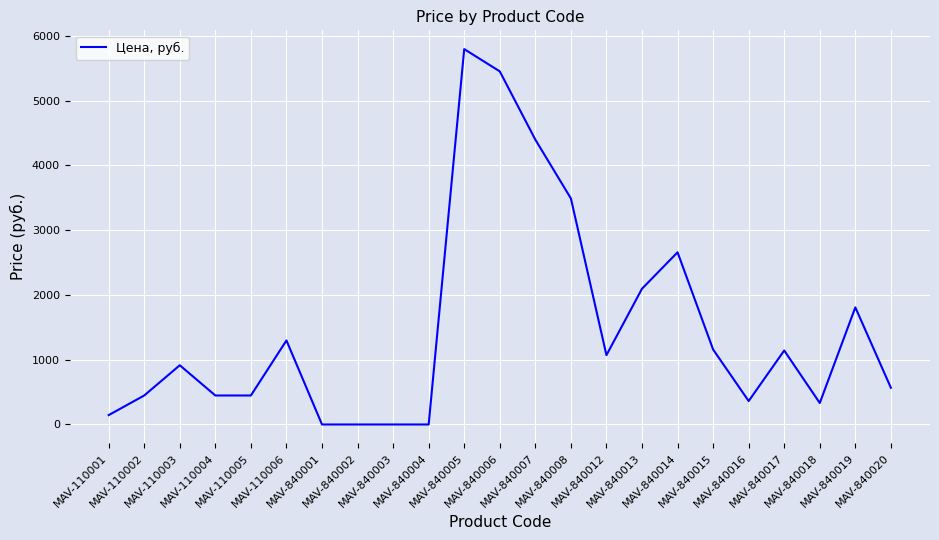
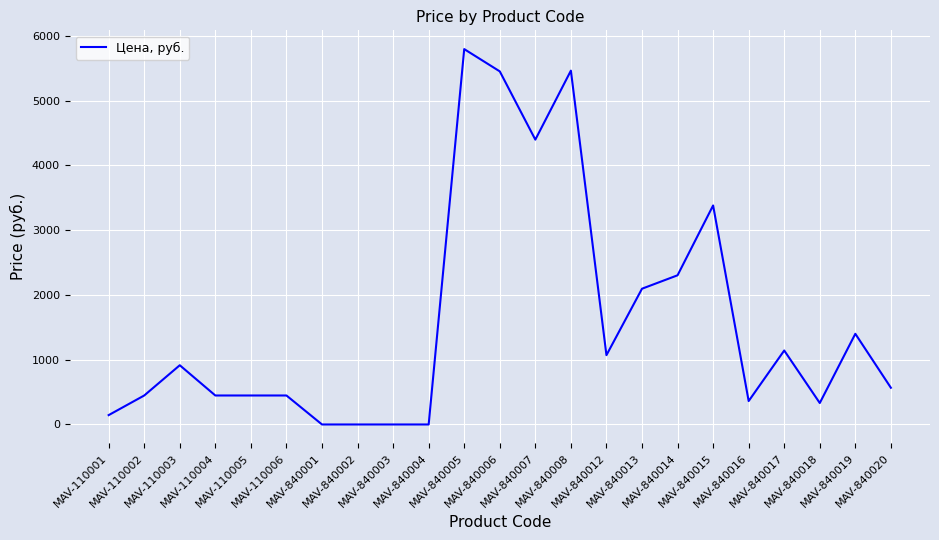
  {
    "MAV-110001": 100,
    "MAV-110002": 400,
    "MAV-110003": 900,
    "MAV-110004": 400,
    "MAV-110005": 400,
-   "MAV-110006": 1300,
+   "MAV-110006": 400,
    "MAV-840001": 0,
    "MAV-840002": 0,
    "MAV-840003": 0,
    "MAV-840004": 0,
    "MAV-840005": 5800,
    "MAV-840006": 5500,
    "MAV-840007": 4400,
-   "MAV-840008": 3500,
+   "MAV-840008": 5500,
    "MAV-840012": 1100,
    "MAV-840013": 2100,
-   "MAV-840014": 2700,
-   "MAV-840015": 1200,
+   "MAV-840014": 2300,
+   "MAV-840015": 3400,
    "MAV-840016": 400,
    "MAV-840017": 1100,
    "MAV-840018": 300,
-   "MAV-840019": 1800,
+   "MAV-840019": 1400,
    "MAV-840020": 600
  }
